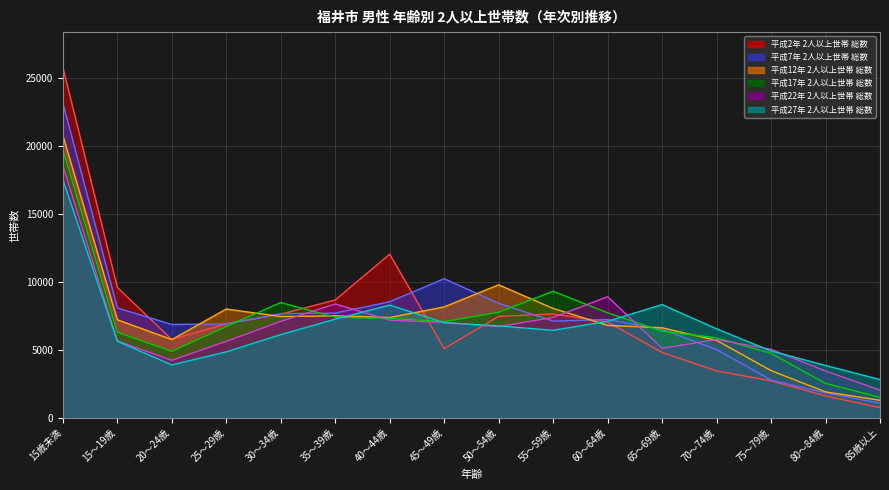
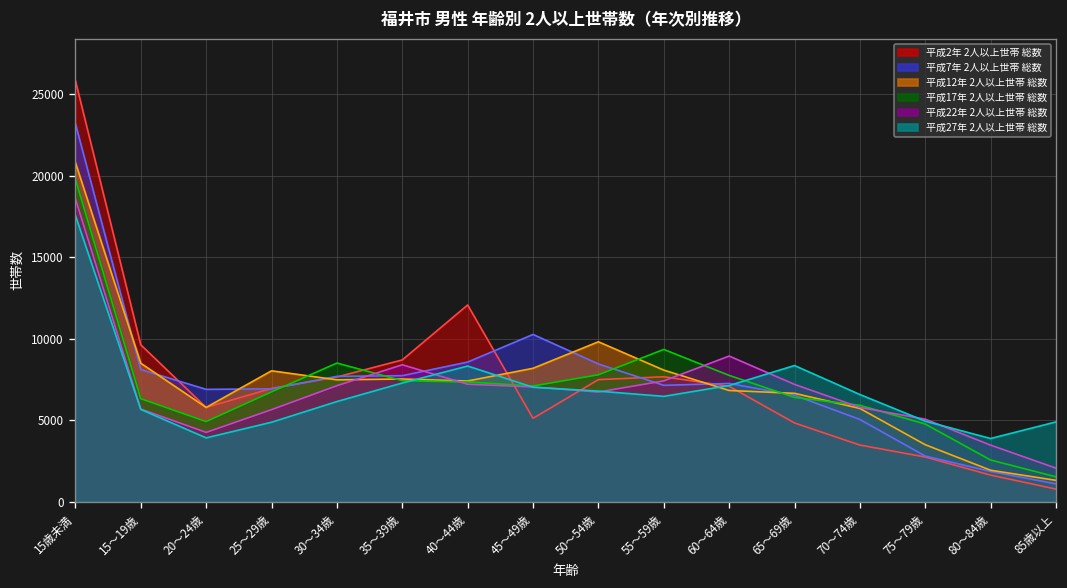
  {
    "平成2年 2人以上世帯 総数": {
      "15歳未満": 25800,
      "15～19歳": 9600,
      "35～39歳": 8700,
      "40～44歳": 12100,
      "45～49歳": 5100,
      "50～54歳": 7500,
      "55～59歳": 7700,
      "65～69歳": 4800,
      "70～74歳": 3500,
      "80～84歳": 1600,
      "85歳以上": 800
    },
    "平成7年 2人以上世帯 総数": {
      "15歳未満": 23200,
      "15～19歳": 8100,
      "20～24歳": 6900,
      "35～39歳": 7700,
      "40～44歳": 8600,
      "45～49歳": 10300,
      "50～54歳": 8400,
      "55～59歳": 7100,
      "70～74歳": 5000,
      "85歳以上": 1100
    },
    "平成12年 2人以上世帯 総数": {
      "15歳未満": 20800,
-     "15～19歳": 7200,
+     "15～19歳": 8500,
      "25～29歳": 8000,
      "45～49歳": 8200,
      "50～54歳": 9800,
      "55～59歳": 8100,
      "60～64歳": 6800,
      "75～79歳": 3500,
      "85歳以上": 1300
    },
    "平成17年 2人以上世帯 総数": {
      "15歳未満": 19800,
      "15～19歳": 6300,
      "20～24歳": 4900,
      "25～29歳": 6700,
      "30～34歳": 8500,
      "50～54歳": 7800,
      "55～59歳": 9300,
      "60～64歳": 7700,
      "80～84歳": 2500,
      "85歳以上": 1500
    },
    "平成22年 2人以上世帯 総数": {
      "15歳未満": 18600,
      "20～24歳": 4200,
      "25～29歳": 5600,
      "30～34歳": 7100,
      "35～39歳": 8400,
      "55～59歳": 7400,
      "60～64歳": 8900,
-     "65～69歳": 5100,
+     "65～69歳": 7200,
      "80～84歳": 3500,
      "85歳以上": 2000
    },
    "平成27年 2人以上世帯 総数": {
      "15歳未満": 17600,
      "20～24歳": 3900,
      "25～29歳": 4900,
      "30～34歳": 6100,
      "40～44歳": 8300,
      "55～59歳": 6500,
      "65～69歳": 8300,
      "70～74歳": 6600,
      "80～84歳": 3900,
-     "85歳以上": 2800
+     "85歳以上": 4900
    }
  }
